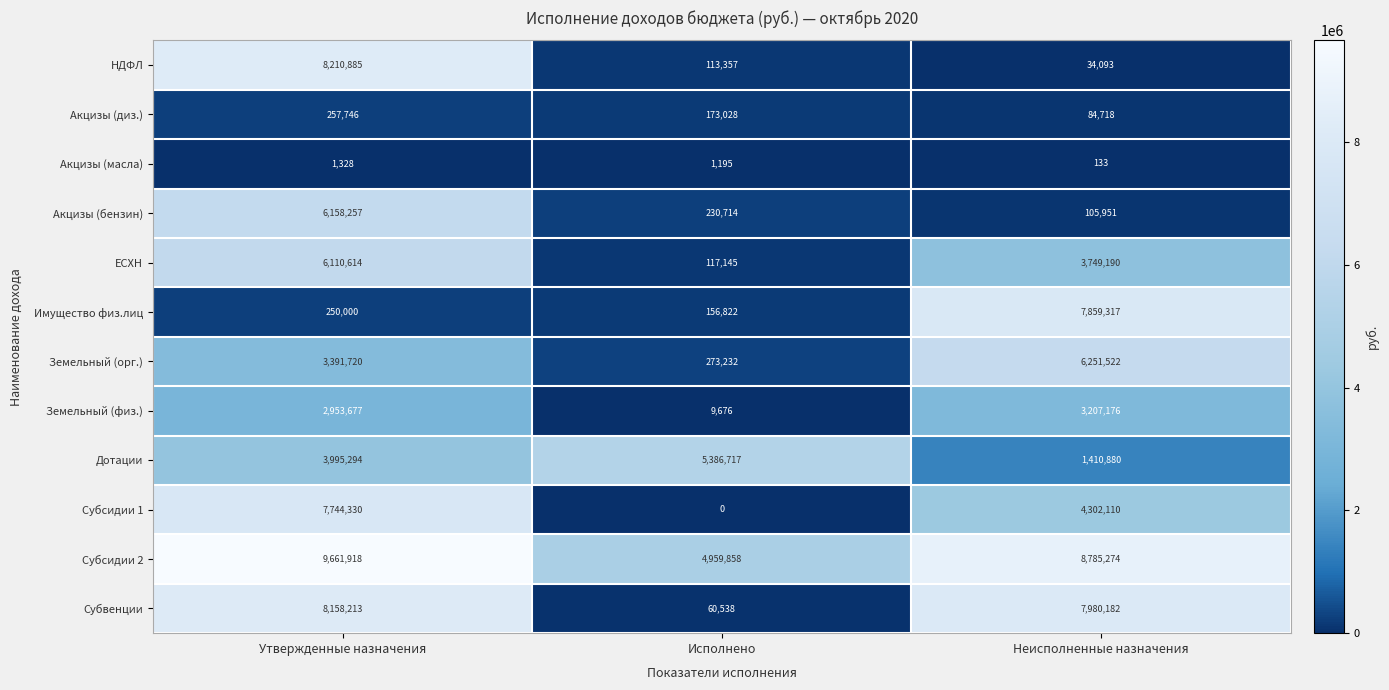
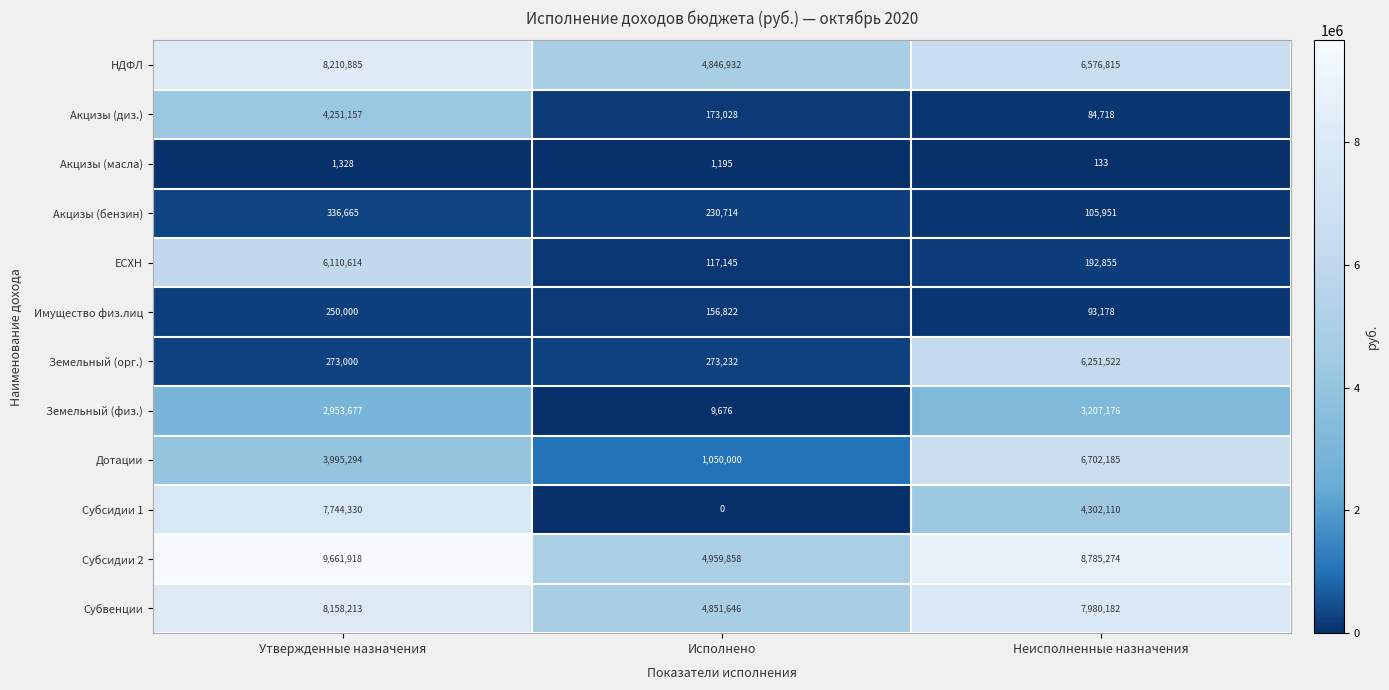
  {
    "НДФЛ": {
      "Утвержденные назначения": "8,210,885",
-     "Исполнено": "113,357",
-     "Неисполненные назначения": "34,093"
+     "Исполнено": "4,846,932",
+     "Неисполненные назначения": "6,576,815"
    },
    "Акцизы (диз.)": {
-     "Утвержденные назначения": "257,746",
+     "Утвержденные назначения": "4,251,157",
      "Исполнено": "173,028",
      "Неисполненные назначения": "84,718"
    },
    "Акцизы (масла)": {
      "Утвержденные назначения": "1,328",
      "Исполнено": "1,195",
      "Неисполненные назначения": "133"
    },
    "Акцизы (бензин)": {
-     "Утвержденные назначения": "6,158,257",
+     "Утвержденные назначения": "336,665",
      "Исполнено": "230,714",
      "Неисполненные назначения": "105,951"
    },
    "ЕСХН": {
      "Утвержденные назначения": "6,110,614",
      "Исполнено": "117,145",
-     "Неисполненные назначения": "3,749,190"
+     "Неисполненные назначения": "192,855"
    },
    "Имущество физ.лиц": {
      "Утвержденные назначения": "250,000",
      "Исполнено": "156,822",
-     "Неисполненные назначения": "7,859,317"
+     "Неисполненные назначения": "93,178"
    },
    "Земельный (орг.)": {
-     "Утвержденные назначения": "3,391,720",
+     "Утвержденные назначения": "273,000",
      "Исполнено": "273,232",
      "Неисполненные назначения": "6,251,522"
    },
    "Земельный (физ.)": {
      "Утвержденные назначения": "2,953,677",
      "Исполнено": "9,676",
      "Неисполненные назначения": "3,207,176"
    },
    "Дотации": {
      "Утвержденные назначения": "3,995,294",
-     "Исполнено": "5,386,717",
-     "Неисполненные назначения": "1,410,880"
+     "Исполнено": "1,050,000",
+     "Неисполненные назначения": "6,702,185"
    },
    "Субсидии 1": {
      "Утвержденные назначения": "7,744,330",
      "Исполнено": "0",
      "Неисполненные назначения": "4,302,110"
    },
    "Субсидии 2": {
      "Утвержденные назначения": "9,661,918",
      "Исполнено": "4,959,858",
      "Неисполненные назначения": "8,785,274"
    },
    "Субвенции": {
      "Утвержденные назначения": "8,158,213",
-     "Исполнено": "60,538",
+     "Исполнено": "4,851,646",
      "Неисполненные назначения": "7,980,182"
    }
  }
